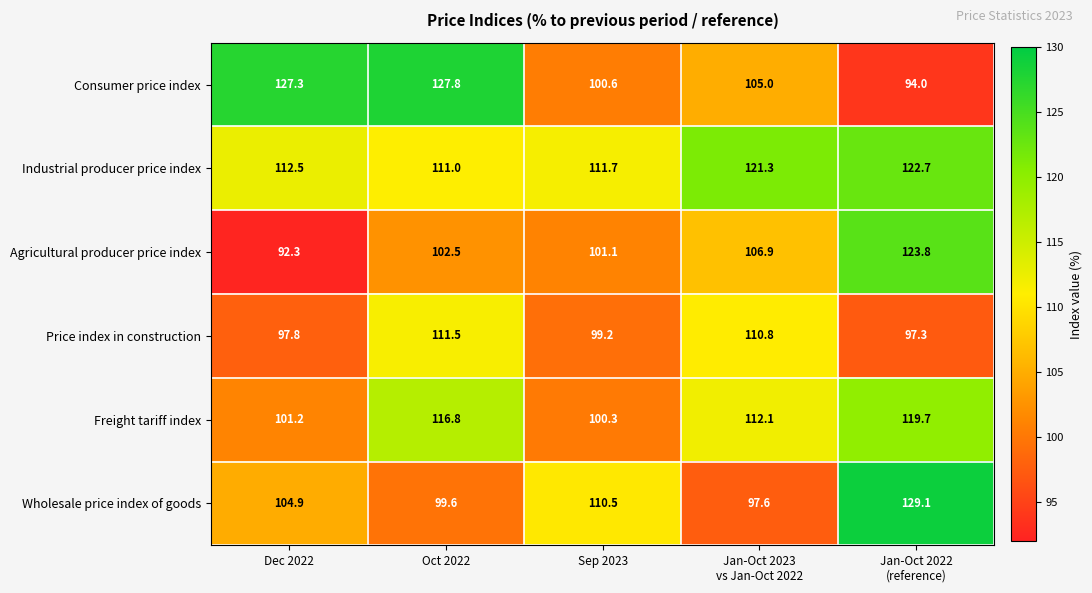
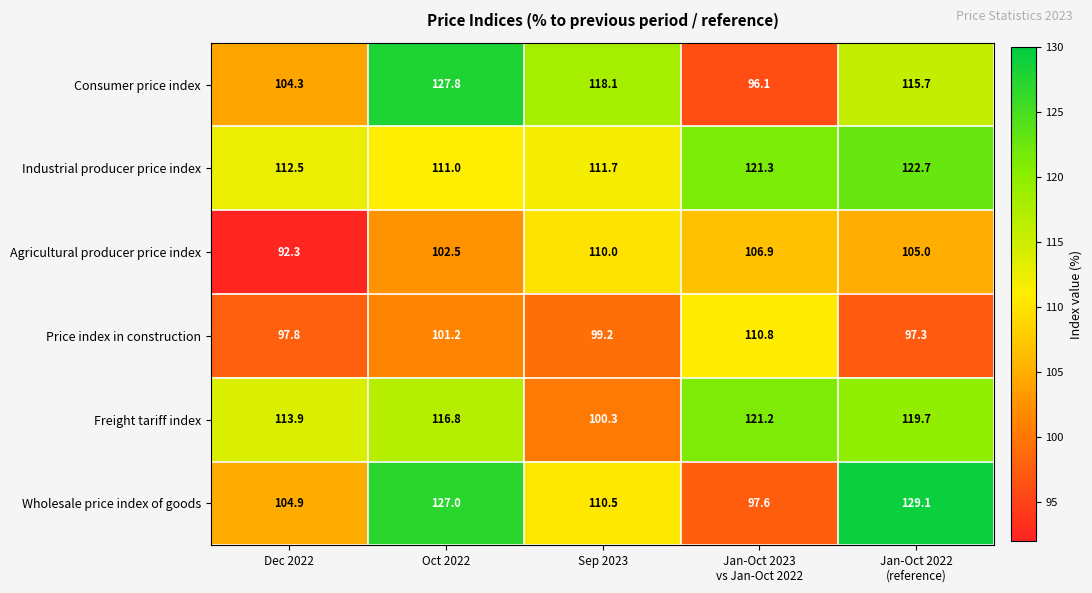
  {
    "Consumer price index": {
-     "Dec 2022": 127.3,
+     "Dec 2022": 104.3,
      "Oct 2022": 127.8,
-     "Sep 2023": 100.6,
-     "Jan-Oct 2023 vs Jan-Oct 2022": 105.0,
-     "Jan-Oct 2022 (reference)": 94.0
+     "Sep 2023": 118.1,
+     "Jan-Oct 2023 vs Jan-Oct 2022": 96.1,
+     "Jan-Oct 2022 (reference)": 115.7
    },
    "Industrial producer price index": {
      "Dec 2022": 112.5,
      "Oct 2022": 111.0,
      "Sep 2023": 111.7,
      "Jan-Oct 2023 vs Jan-Oct 2022": 121.3,
      "Jan-Oct 2022 (reference)": 122.7
    },
    "Agricultural producer price index": {
      "Dec 2022": 92.3,
      "Oct 2022": 102.5,
-     "Sep 2023": 101.1,
+     "Sep 2023": 110.0,
      "Jan-Oct 2023 vs Jan-Oct 2022": 106.9,
-     "Jan-Oct 2022 (reference)": 123.8
+     "Jan-Oct 2022 (reference)": 105.0
    },
    "Price index in construction": {
      "Dec 2022": 97.8,
-     "Oct 2022": 111.5,
+     "Oct 2022": 101.2,
      "Sep 2023": 99.2,
      "Jan-Oct 2023 vs Jan-Oct 2022": 110.8,
      "Jan-Oct 2022 (reference)": 97.3
    },
    "Freight tariff index": {
-     "Dec 2022": 101.2,
+     "Dec 2022": 113.9,
      "Oct 2022": 116.8,
      "Sep 2023": 100.3,
-     "Jan-Oct 2023 vs Jan-Oct 2022": 112.1,
+     "Jan-Oct 2023 vs Jan-Oct 2022": 121.2,
      "Jan-Oct 2022 (reference)": 119.7
    },
    "Wholesale price index of goods": {
      "Dec 2022": 104.9,
-     "Oct 2022": 99.6,
+     "Oct 2022": 127.0,
      "Sep 2023": 110.5,
      "Jan-Oct 2023 vs Jan-Oct 2022": 97.6,
      "Jan-Oct 2022 (reference)": 129.1
    }
  }
